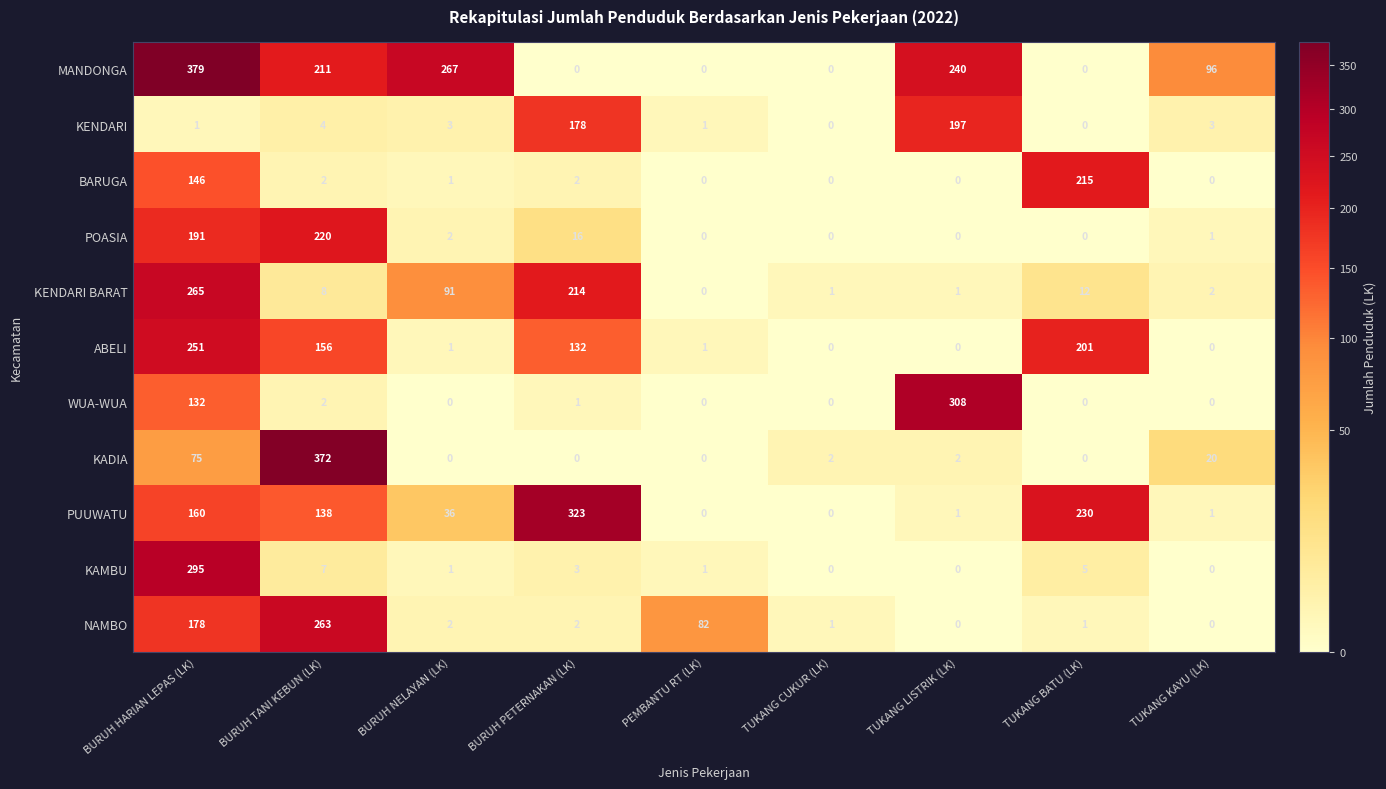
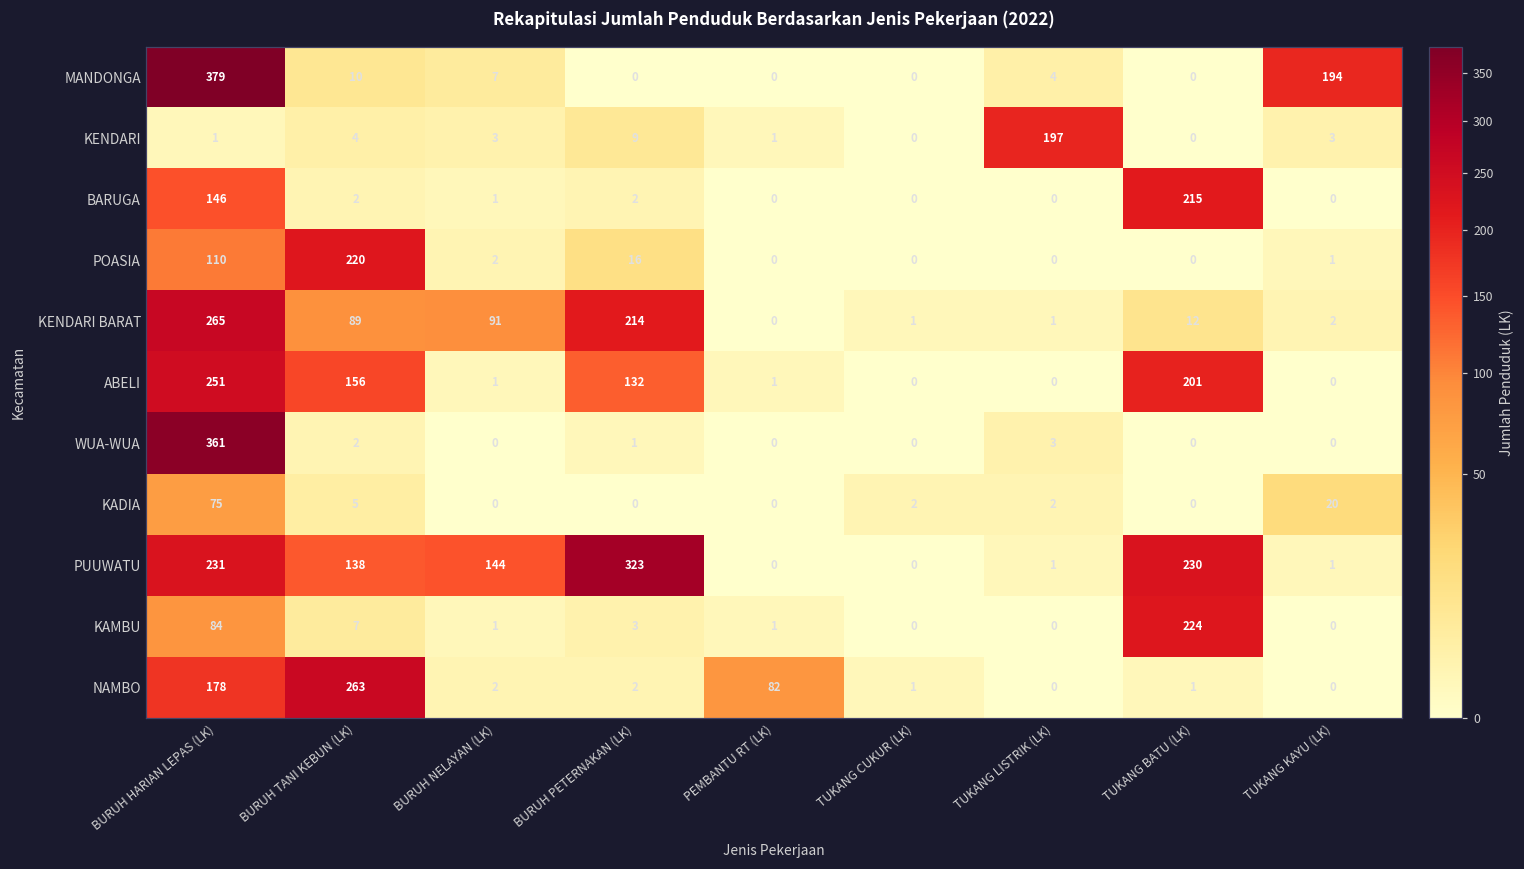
  {
    "MANDONGA": {
      "BURUH HARIAN LEPAS (LK)": 379,
-     "BURUH TANI KEBUN (LK)": 211,
-     "BURUH NELAYAN (LK)": 267,
-     "TUKANG LISTRIK (LK)": 240,
-     "TUKANG KAYU (LK)": 96
+     "BURUH TANI KEBUN (LK)": 10,
+     "BURUH NELAYAN (LK)": 7,
+     "TUKANG LISTRIK (LK)": 4,
+     "TUKANG KAYU (LK)": 194
    },
    "KENDARI": {
      "BURUH TANI KEBUN (LK)": 4,
      "BURUH NELAYAN (LK)": 3,
-     "BURUH PETERNAKAN (LK)": 178,
+     "BURUH PETERNAKAN (LK)": 9,
      "TUKANG LISTRIK (LK)": 197,
      "TUKANG KAYU (LK)": 3
    },
    "BARUGA": {
      "BURUH HARIAN LEPAS (LK)": 146,
      "TUKANG BATU (LK)": 215
    },
    "POASIA": {
-     "BURUH HARIAN LEPAS (LK)": 191,
+     "BURUH HARIAN LEPAS (LK)": 110,
      "BURUH TANI KEBUN (LK)": 220,
      "BURUH PETERNAKAN (LK)": 16
    },
    "KENDARI BARAT": {
      "BURUH HARIAN LEPAS (LK)": 265,
-     "BURUH TANI KEBUN (LK)": 8,
+     "BURUH TANI KEBUN (LK)": 89,
      "BURUH NELAYAN (LK)": 91,
      "BURUH PETERNAKAN (LK)": 214,
      "TUKANG BATU (LK)": 12
    },
    "ABELI": {
      "BURUH HARIAN LEPAS (LK)": 251,
      "BURUH TANI KEBUN (LK)": 156,
      "BURUH PETERNAKAN (LK)": 132,
      "TUKANG BATU (LK)": 201
    },
    "WUA-WUA": {
-     "BURUH HARIAN LEPAS (LK)": 132,
-     "TUKANG LISTRIK (LK)": 308
+     "BURUH HARIAN LEPAS (LK)": 361,
+     "TUKANG LISTRIK (LK)": 3
    },
    "KADIA": {
      "BURUH HARIAN LEPAS (LK)": 75,
-     "BURUH TANI KEBUN (LK)": 372,
+     "BURUH TANI KEBUN (LK)": 5,
      "TUKANG KAYU (LK)": 20
    },
    "PUUWATU": {
-     "BURUH HARIAN LEPAS (LK)": 160,
+     "BURUH HARIAN LEPAS (LK)": 231,
      "BURUH TANI KEBUN (LK)": 138,
-     "BURUH NELAYAN (LK)": 36,
+     "BURUH NELAYAN (LK)": 144,
      "BURUH PETERNAKAN (LK)": 323,
      "TUKANG BATU (LK)": 230
    },
    "KAMBU": {
-     "BURUH HARIAN LEPAS (LK)": 295,
+     "BURUH HARIAN LEPAS (LK)": 84,
      "BURUH TANI KEBUN (LK)": 7,
      "BURUH PETERNAKAN (LK)": 3,
-     "TUKANG BATU (LK)": 5
+     "TUKANG BATU (LK)": 224
    },
    "NAMBO": {
      "BURUH HARIAN LEPAS (LK)": 178,
      "BURUH TANI KEBUN (LK)": 263,
      "PEMBANTU RT (LK)": 82
    }
  }
